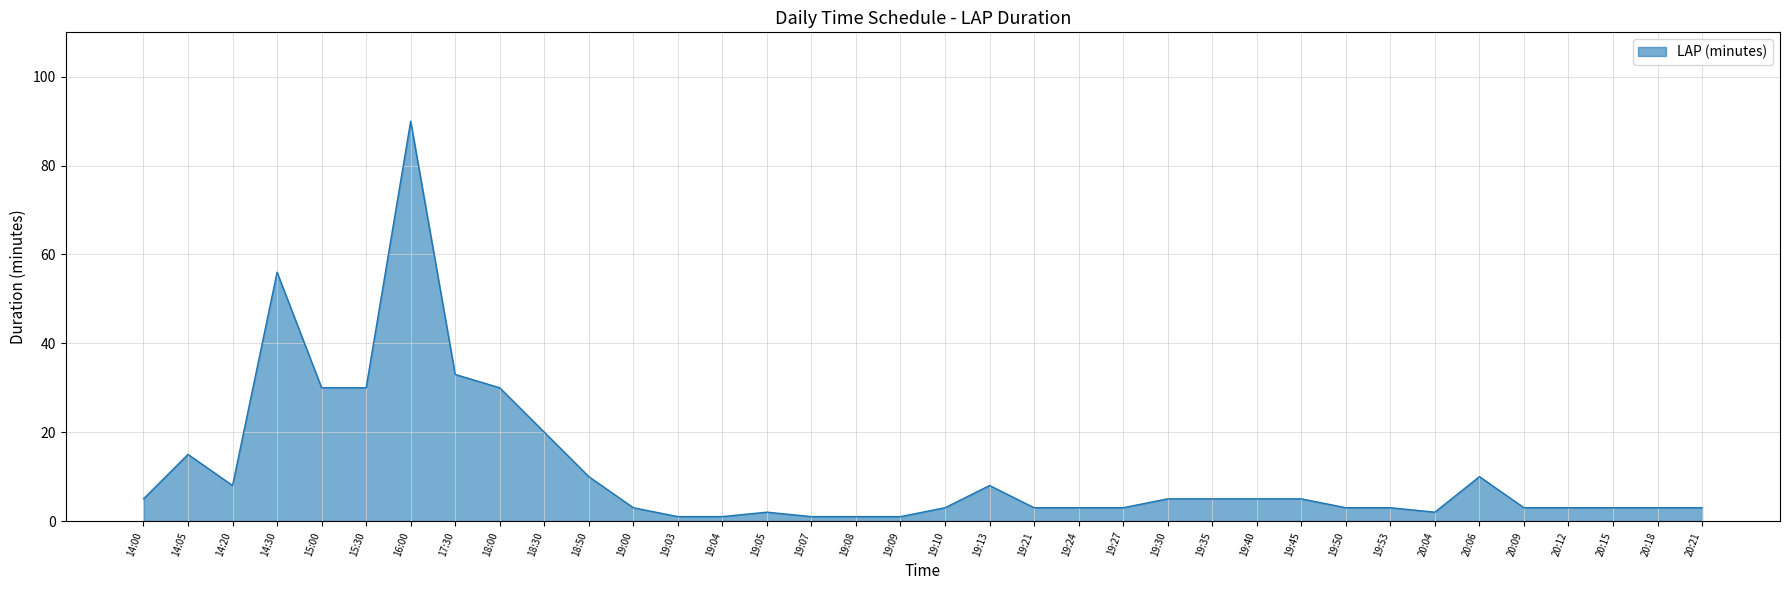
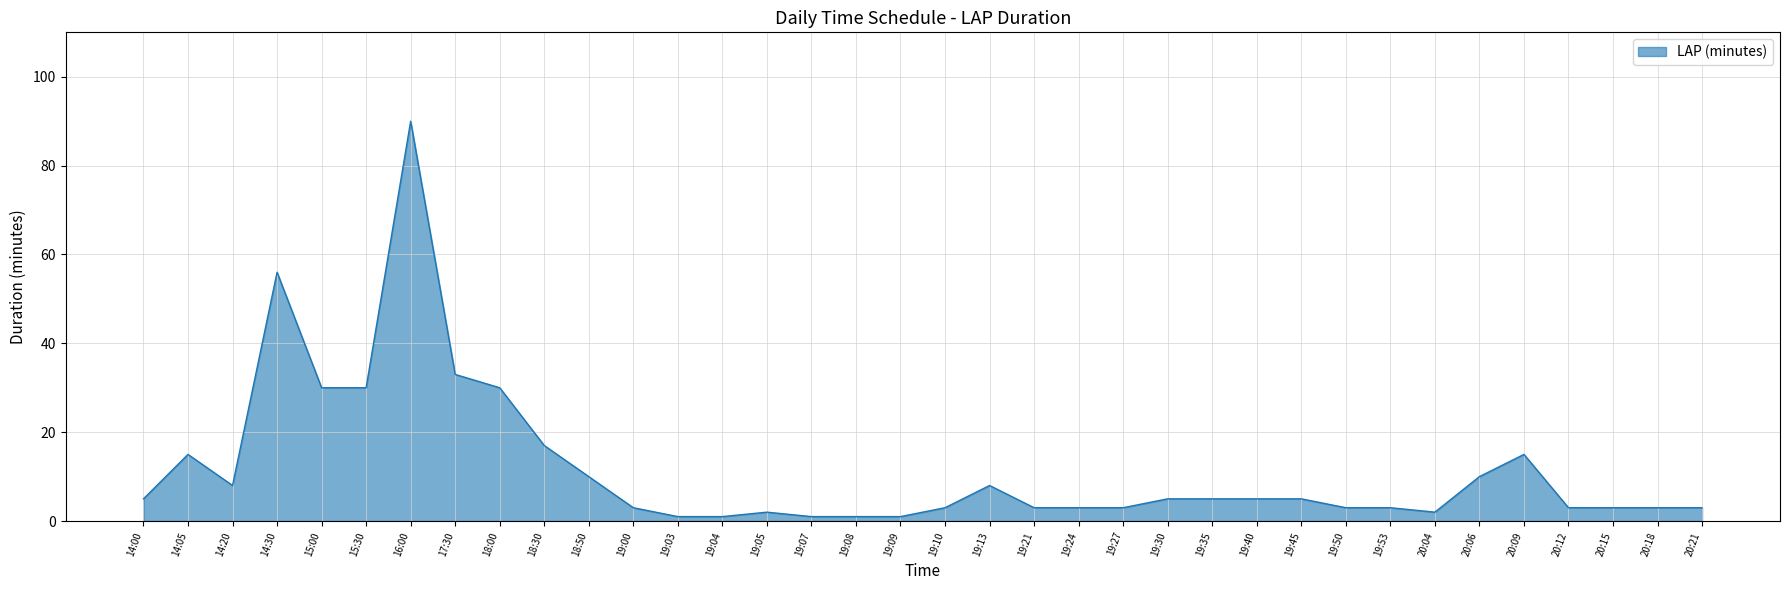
  {
    "14:00": 5,
    "14:05": 15,
    "14:20": 8,
    "14:30": 56,
    "15:00": 30,
    "15:30": 30,
    "16:00": 90,
    "17:30": 33,
    "18:00": 30,
-   "18:30": 20,
+   "18:30": 17,
    "18:50": 10,
    "19:00": 3,
    "19:03": 1,
    "19:04": 1,
    "19:05": 2,
    "19:07": 1,
    "19:08": 1,
    "19:09": 1,
    "19:10": 3,
    "19:13": 8,
    "19:21": 3,
    "19:24": 3,
    "19:27": 3,
    "19:30": 5,
    "19:35": 5,
    "19:40": 5,
    "19:45": 5,
    "19:50": 3,
    "19:53": 3,
    "20:04": 2,
    "20:06": 10,
-   "20:09": 3,
+   "20:09": 15,
    "20:12": 3,
    "20:15": 3,
    "20:18": 3,
    "20:21": 3
  }
